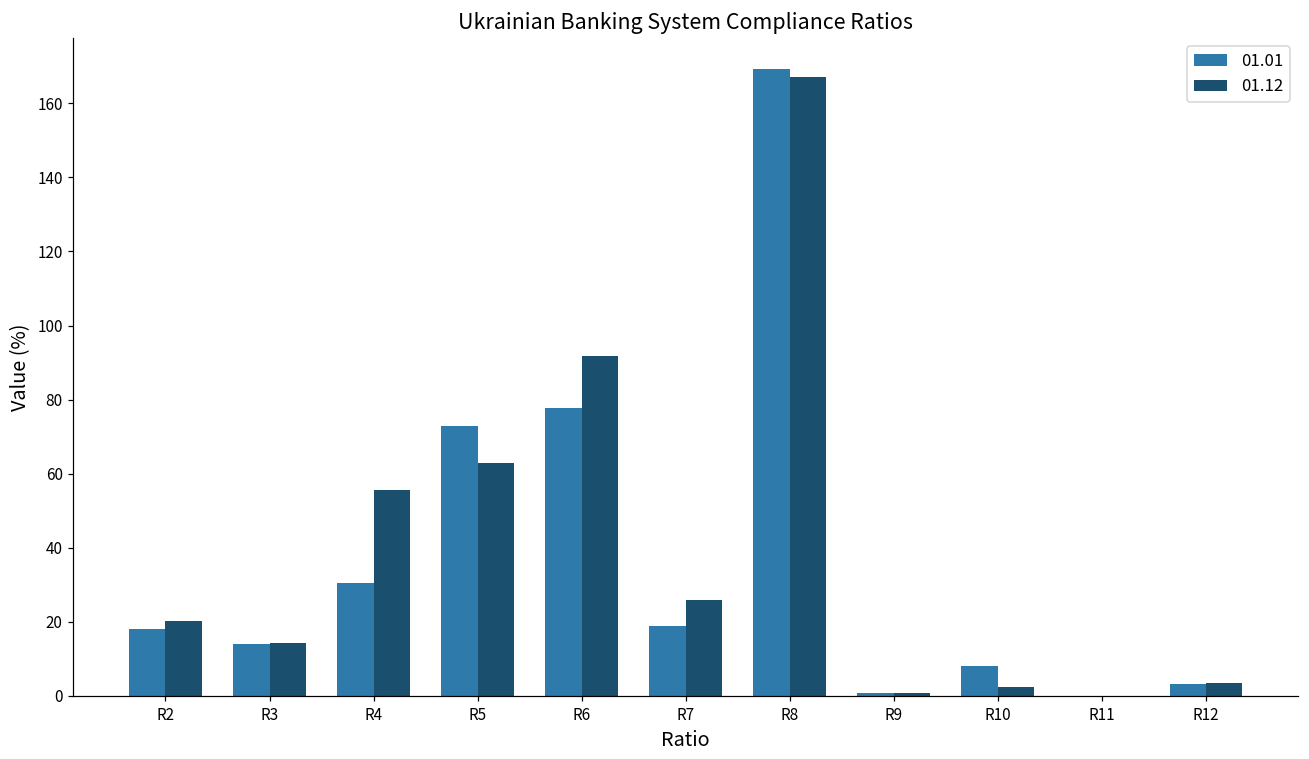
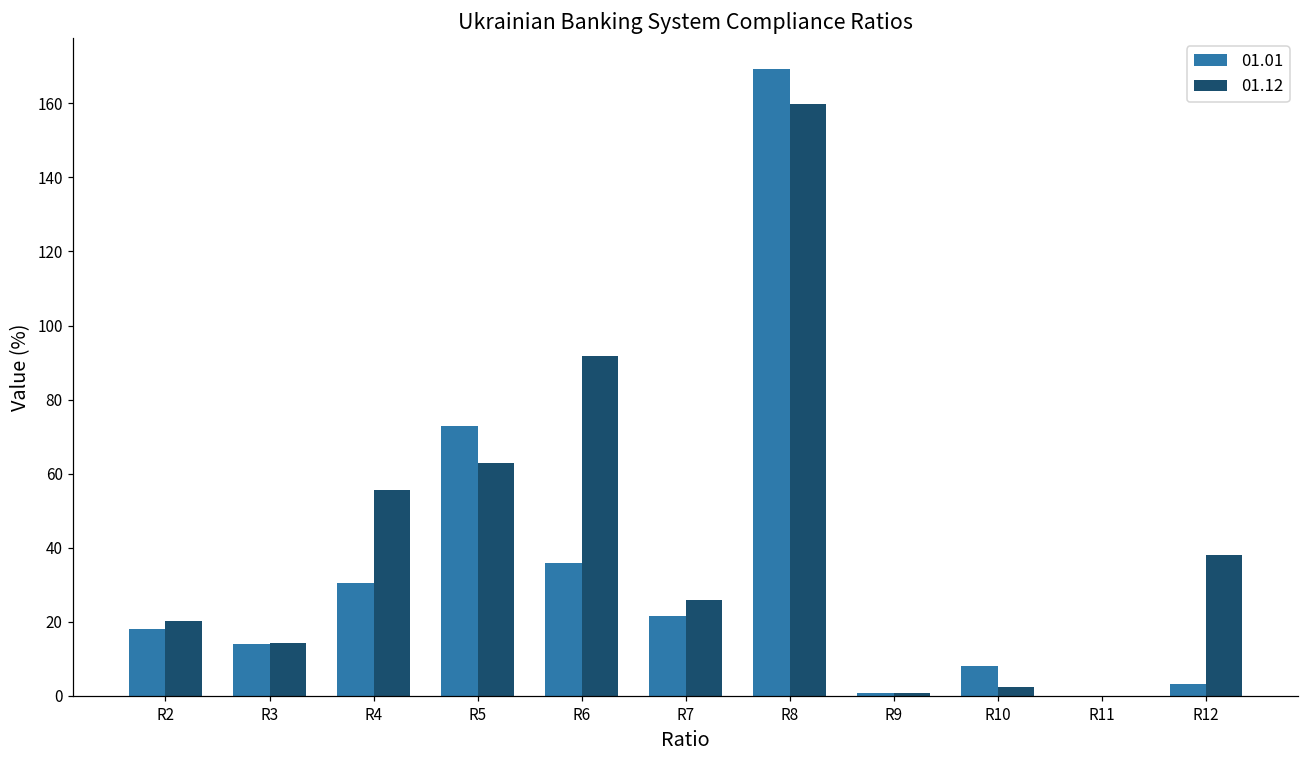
  {
    "01.01": {
      "R2": 18,
      "R3": 14,
      "R4": 30,
      "R5": 73,
-     "R6": 78,
-     "R7": 19,
+     "R6": 36,
+     "R7": 22,
      "R8": 169,
      "R9": 1,
      "R10": 8,
      "R12": 3
    },
    "01.12": {
      "R2": 20,
      "R3": 14,
      "R4": 56,
      "R5": 63,
      "R6": 92,
      "R7": 26,
-     "R8": 167,
+     "R8": 160,
      "R9": 1,
      "R10": 2,
-     "R12": 3
+     "R12": 38
    }
  }
